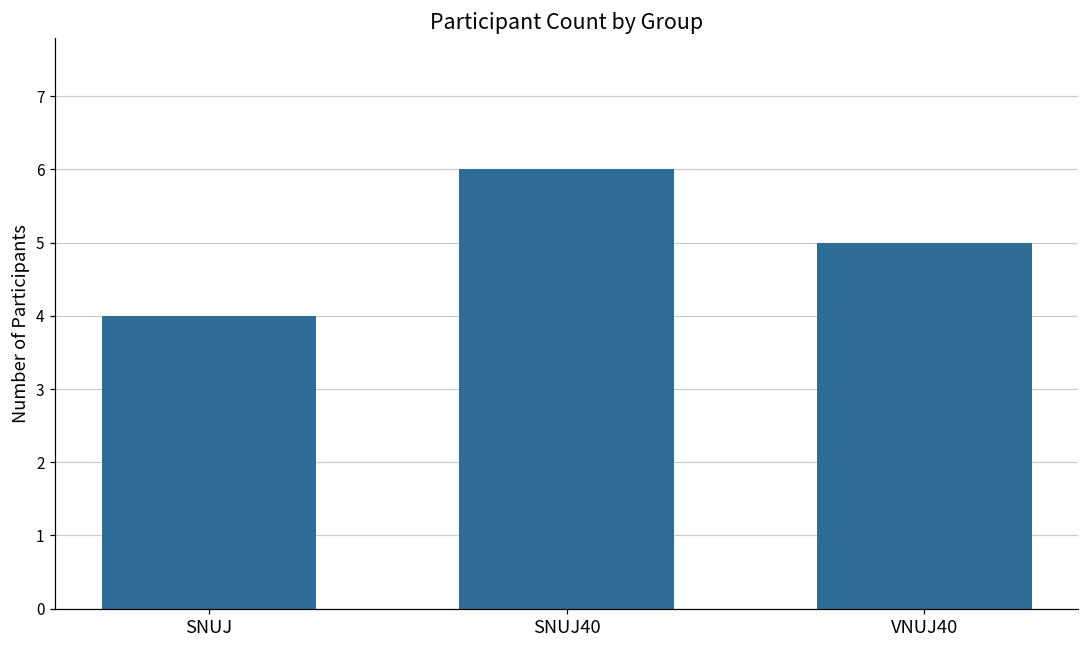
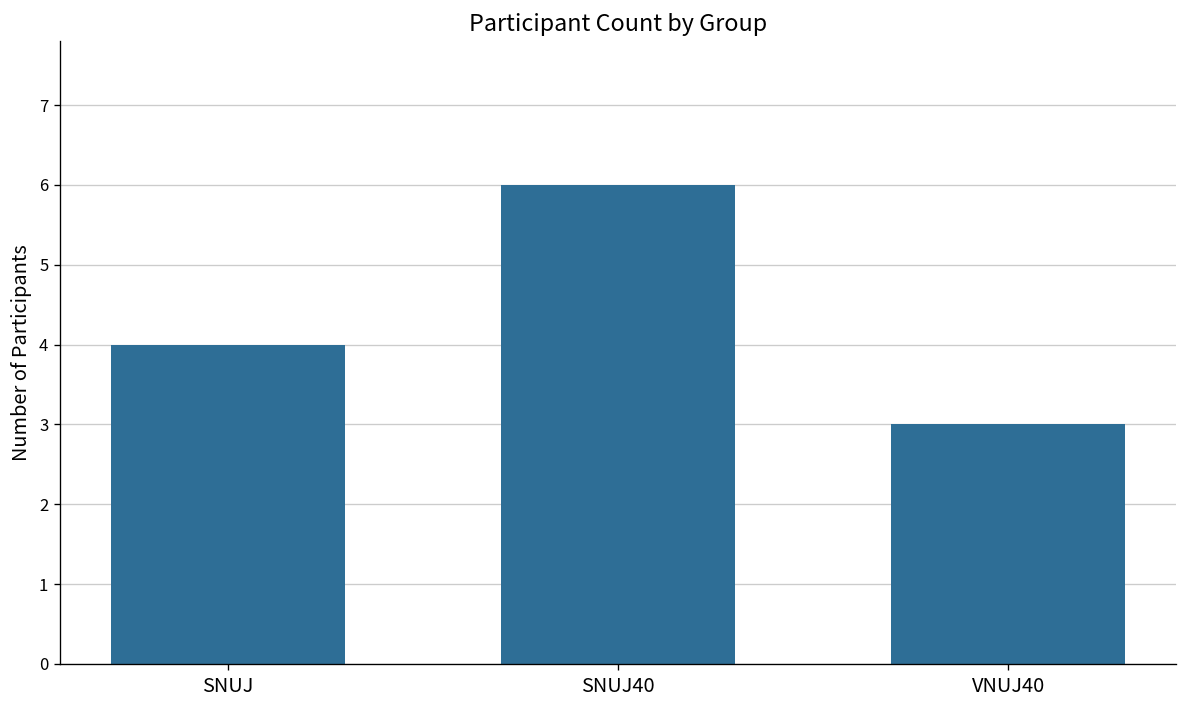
  {
    "SNUJ": 4,
    "SNUJ40": 6,
-   "VNUJ40": 5
+   "VNUJ40": 3
  }
